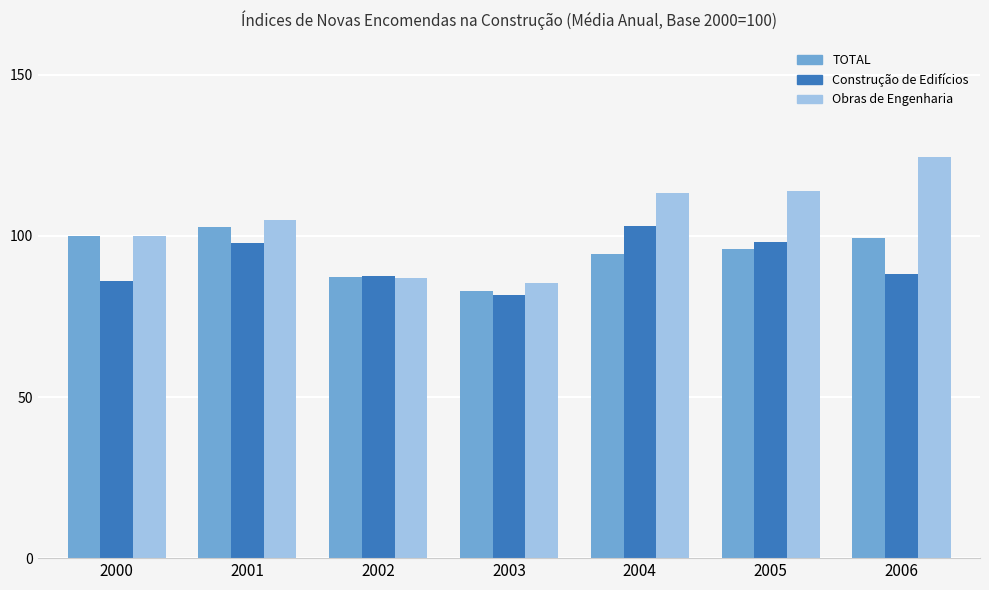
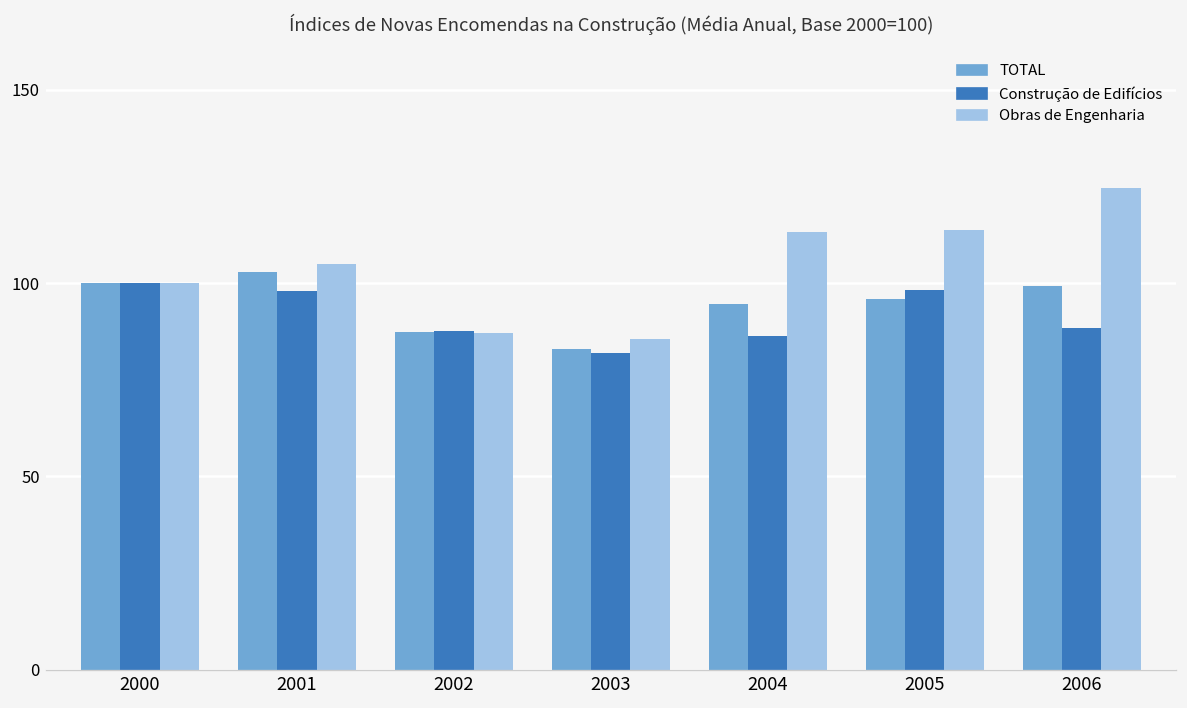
  {
    "Construção de Edifícios": {
-     "2000": 86,
+     "2000": 100,
      "2001": 98,
      "2002": 88,
      "2003": 82,
-     "2004": 103,
+     "2004": 86,
      "2005": 98,
      "2006": 88
    }
  }
